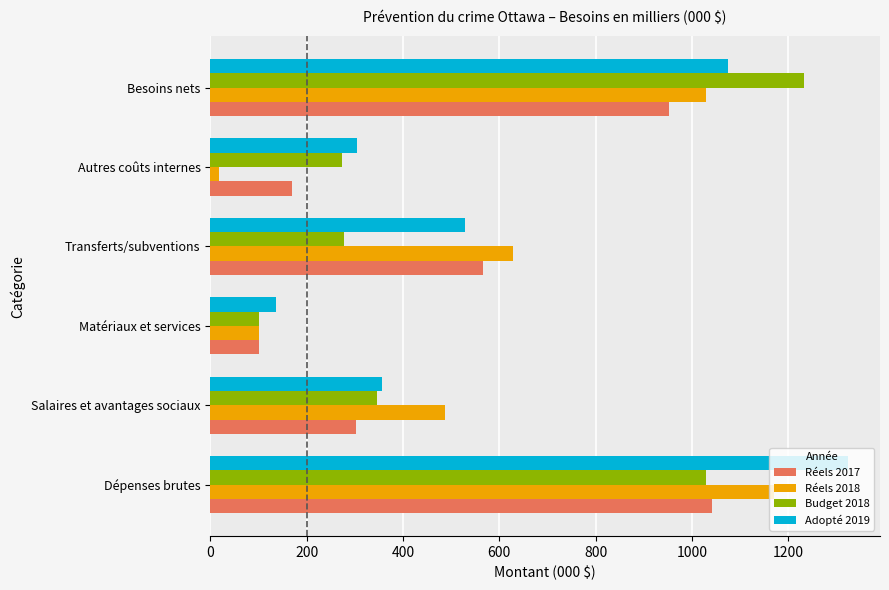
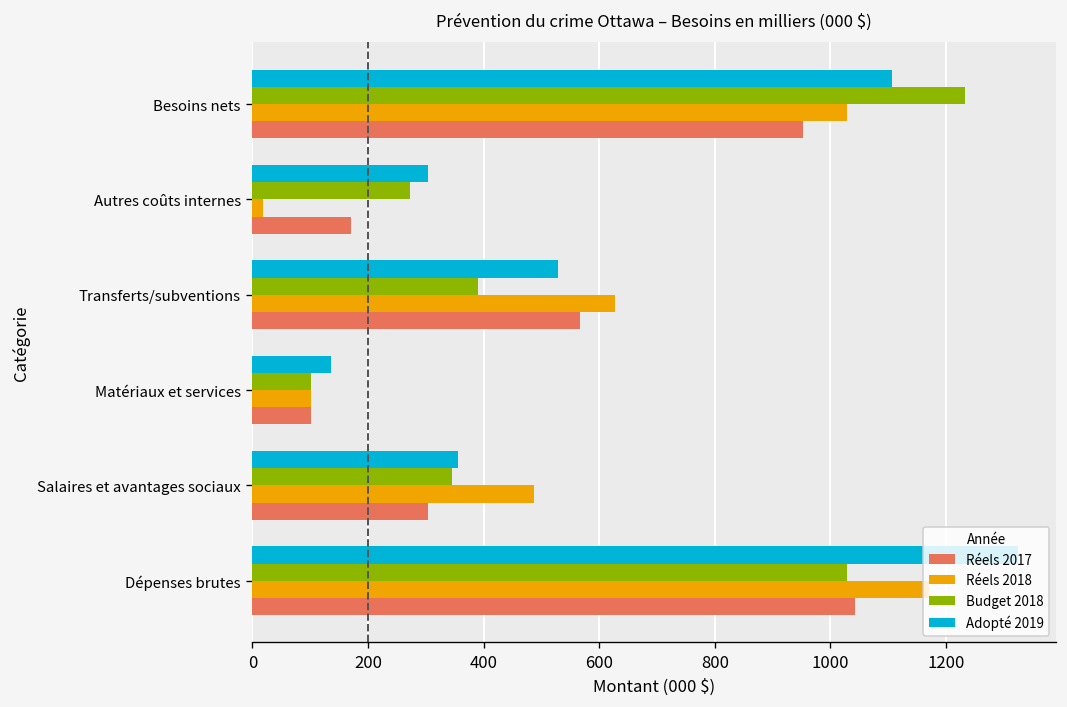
  {
    "Réels 2017": {
      "Besoins nets": 950,
      "Autres coûts internes": 170,
      "Transferts/subventions": 570,
      "Matériaux et services": 100,
      "Salaires et avantages sociaux": 300,
      "Dépenses brutes": 1040
    },
    "Réels 2018": {
      "Besoins nets": 1030,
      "Autres coûts internes": 20,
      "Transferts/subventions": 630,
      "Matériaux et services": 100,
      "Salaires et avantages sociaux": 490
    },
    "Budget 2018": {
      "Besoins nets": 1230,
      "Autres coûts internes": 270,
-     "Transferts/subventions": 280,
+     "Transferts/subventions": 390,
      "Matériaux et services": 100,
      "Salaires et avantages sociaux": 350,
      "Dépenses brutes": 1030
    },
    "Adopté 2019": {
-     "Besoins nets": 1070,
+     "Besoins nets": 1110,
      "Autres coûts internes": 300,
      "Transferts/subventions": 530,
      "Matériaux et services": 140,
      "Salaires et avantages sociaux": 360
    }
  }
